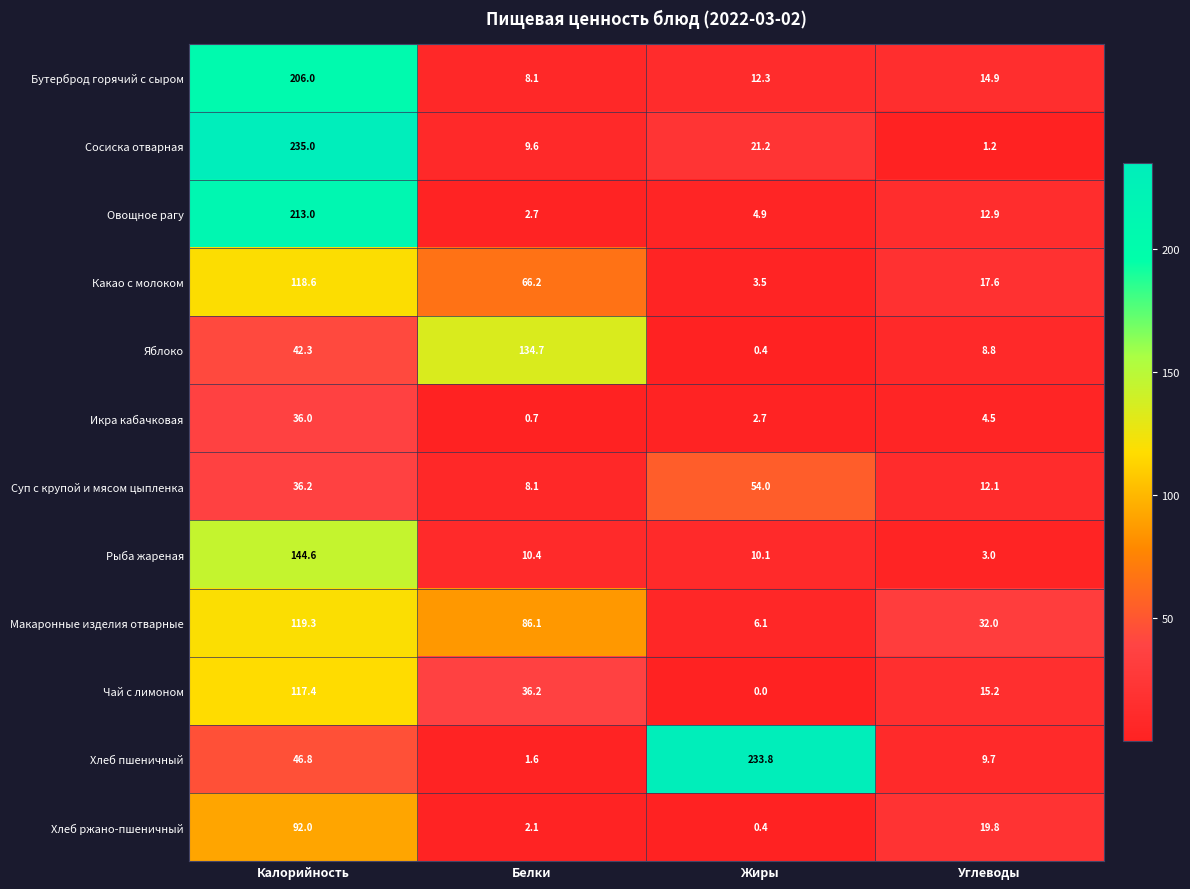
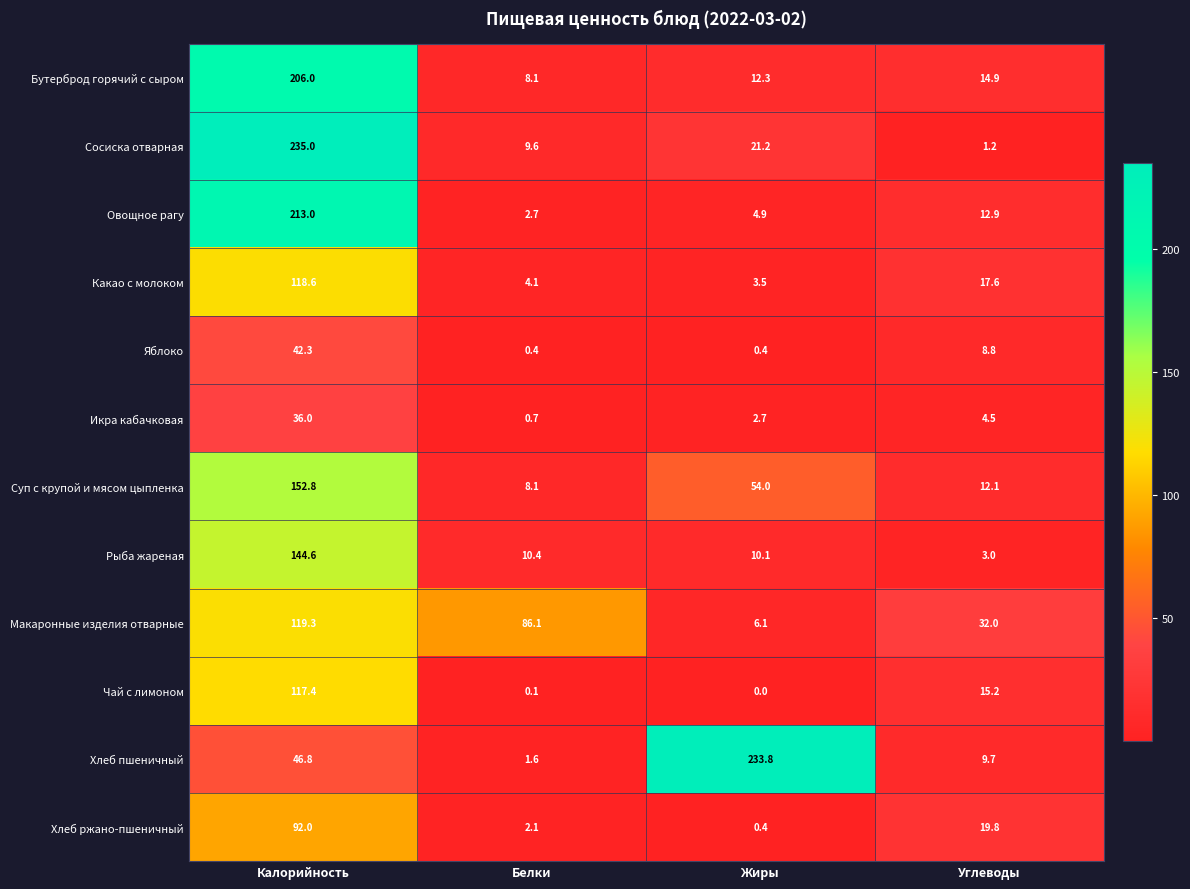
  {
    "Бутерброд горячий с сыром": {
      "Калорийность": 206.0,
      "Белки": 8.1,
      "Жиры": 12.3,
      "Углеводы": 14.9
    },
    "Сосиска отварная": {
      "Калорийность": 235.0,
      "Белки": 9.6,
      "Жиры": 21.2,
      "Углеводы": 1.2
    },
    "Овощное рагу": {
      "Калорийность": 213.0,
      "Белки": 2.7,
      "Жиры": 4.9,
      "Углеводы": 12.9
    },
    "Какао с молоком": {
      "Калорийность": 118.6,
-     "Белки": 66.2,
+     "Белки": 4.1,
      "Жиры": 3.5,
      "Углеводы": 17.6
    },
    "Яблоко": {
      "Калорийность": 42.3,
-     "Белки": 134.7,
+     "Белки": 0.4,
      "Жиры": 0.4,
      "Углеводы": 8.8
    },
    "Икра кабачковая": {
      "Калорийность": 36.0,
      "Белки": 0.7,
      "Жиры": 2.7,
      "Углеводы": 4.5
    },
    "Суп с крупой и мясом цыпленка": {
-     "Калорийность": 36.2,
+     "Калорийность": 152.8,
      "Белки": 8.1,
      "Жиры": 54.0,
      "Углеводы": 12.1
    },
    "Рыба жареная": {
      "Калорийность": 144.6,
      "Белки": 10.4,
      "Жиры": 10.1,
      "Углеводы": 3.0
    },
    "Макаронные изделия отварные": {
      "Калорийность": 119.3,
      "Белки": 86.1,
      "Жиры": 6.1,
      "Углеводы": 32.0
    },
    "Чай с лимоном": {
      "Калорийность": 117.4,
-     "Белки": 36.2,
+     "Белки": 0.1,
      "Жиры": 0.0,
      "Углеводы": 15.2
    },
    "Хлеб пшеничный": {
      "Калорийность": 46.8,
      "Белки": 1.6,
      "Жиры": 233.8,
      "Углеводы": 9.7
    },
    "Хлеб ржано-пшеничный": {
      "Калорийность": 92.0,
      "Белки": 2.1,
      "Жиры": 0.4,
      "Углеводы": 19.8
    }
  }
